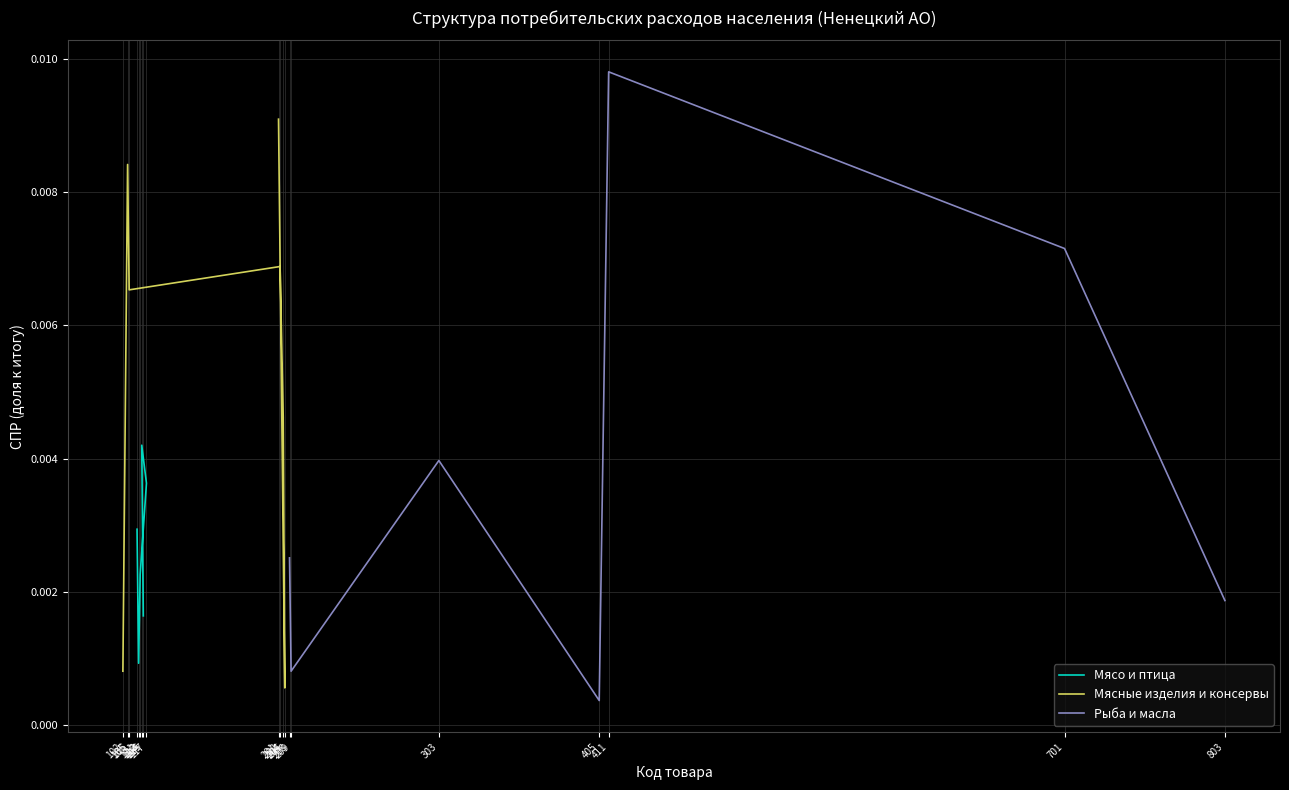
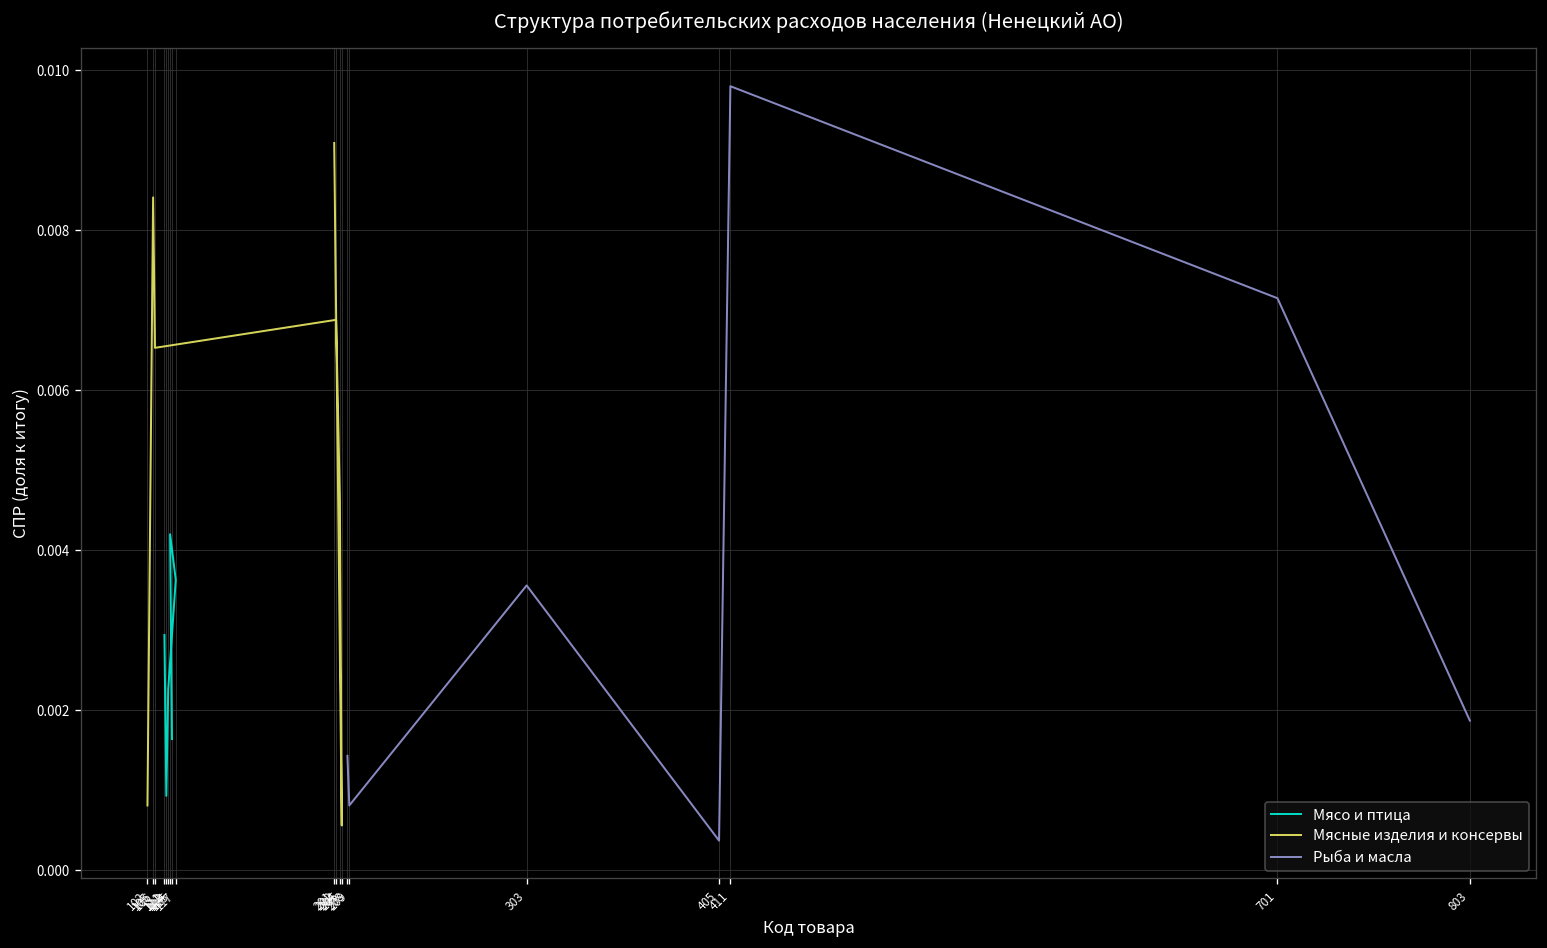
  {
    "Рыба и масла": {
-     "208": 0.0025,
+     "208": 0.0014,
      "209": 0.0008,
-     "303": 0.0040,
+     "303": 0.0036,
      "405": 0.0004,
      "411": 0.0098,
      "701": 0.0072,
      "803": 0.0019
    }
  }
